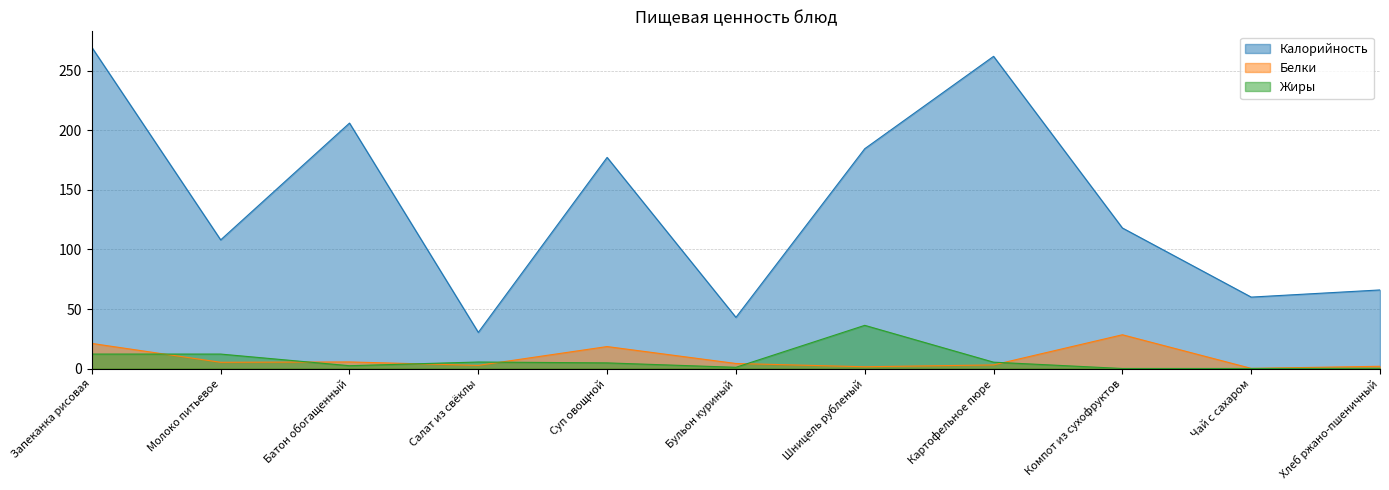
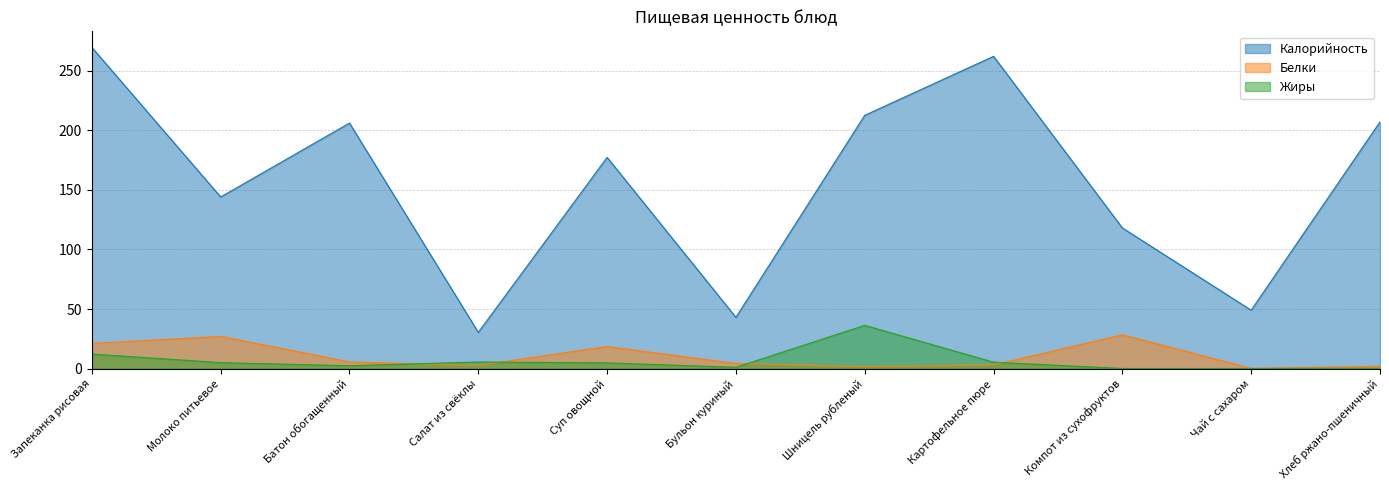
  {
    "Калорийность": {
      "Запеканка рисовая": 270,
-     "Молоко питьевое": 108,
+     "Молоко питьевое": 144,
      "Батон обогащенный": 206,
      "Салат из свёклы": 30,
      "Суп овощной": 177,
      "Бульон куриный": 43,
-     "Шницель рубленый": 185,
+     "Шницель рубленый": 213,
      "Картофельное пюре": 262,
      "Компот из сухофруктов": 118,
-     "Чай с сахаром": 60,
-     "Хлеб ржано-пшеничный": 66
+     "Чай с сахаром": 49,
+     "Хлеб ржано-пшеничный": 207
    },
    "Белки": {
      "Запеканка рисовая": 21,
-     "Молоко питьевое": 5,
+     "Молоко питьевое": 27,
      "Батон обогащенный": 6,
      "Салат из свёклы": 3,
      "Суп овощной": 19,
      "Бульон куриный": 4,
      "Шницель рубленый": 2,
      "Картофельное пюре": 3,
      "Компот из сухофруктов": 28
    },
    "Жиры": {
      "Запеканка рисовая": 12,
-     "Молоко питьевое": 12,
+     "Молоко питьевое": 5,
      "Батон обогащенный": 2,
      "Салат из свёклы": 6,
      "Суп овощной": 5,
      "Бульон куриный": 1,
      "Шницель рубленый": 36,
      "Картофельное пюре": 5,
      "Компот из сухофруктов": 0
    }
  }
